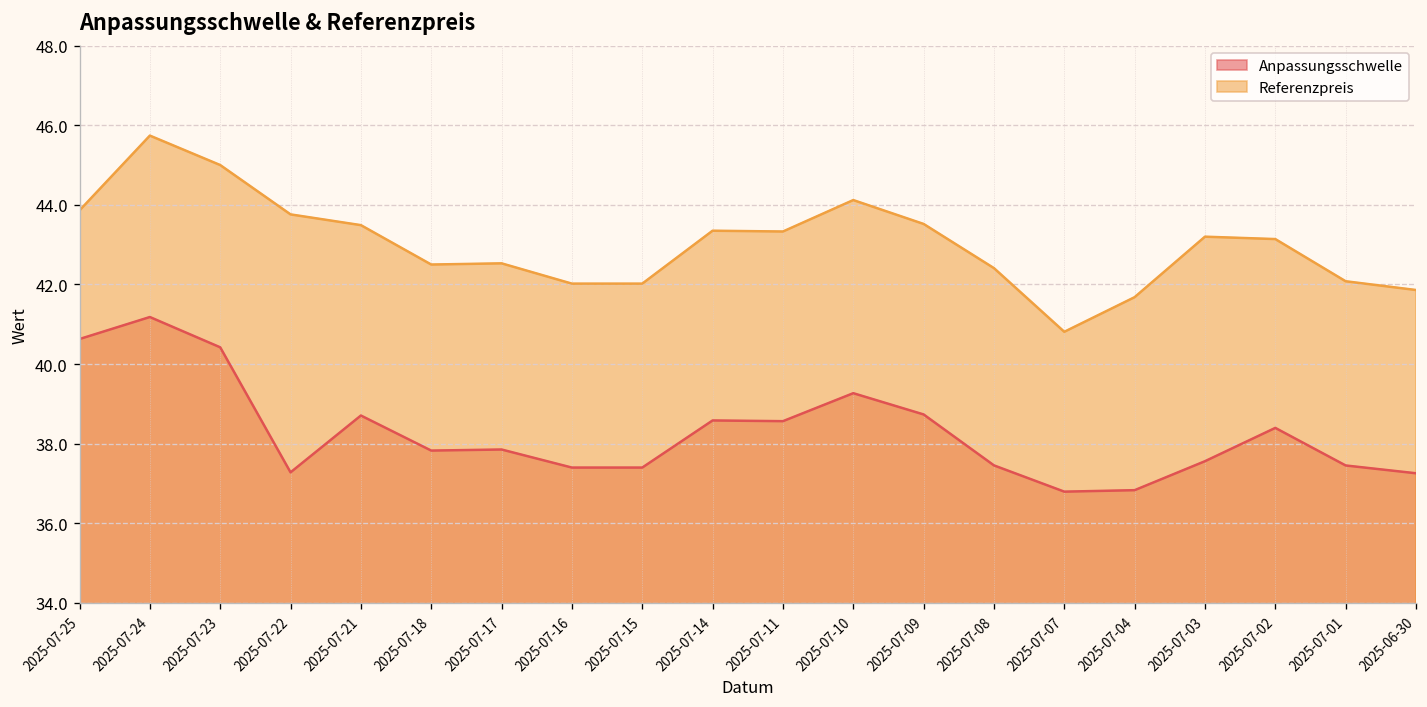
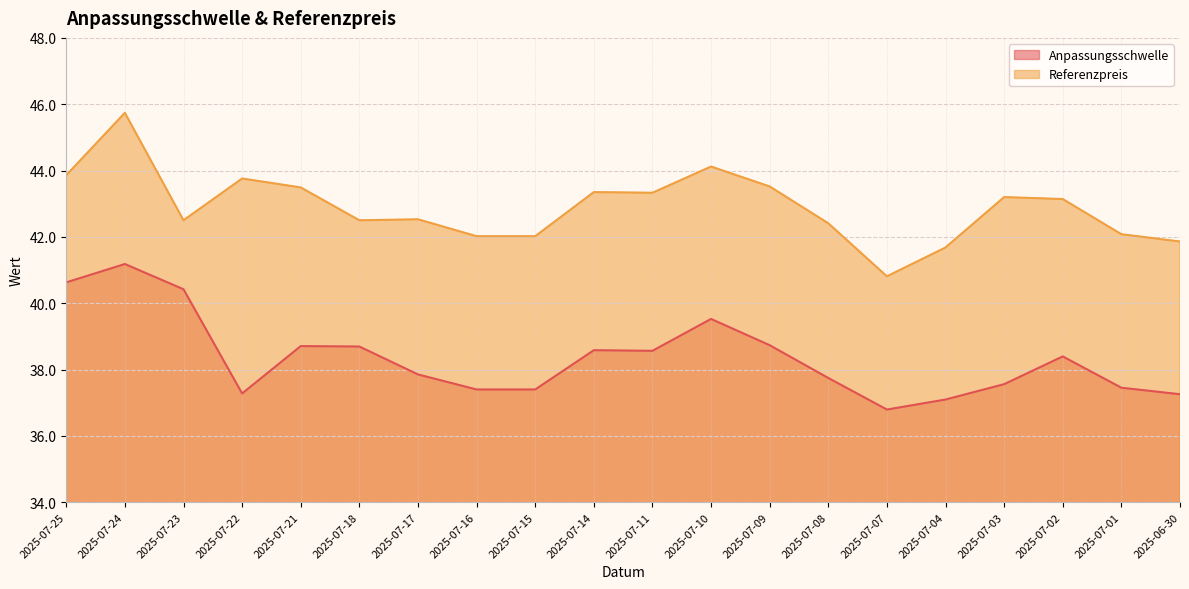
  {
    "Anpassungsschwelle": {
      "2025-07-25": 40.6,
      "2025-07-24": 41.2,
      "2025-07-23": 40.4,
      "2025-07-22": 37.3,
      "2025-07-21": 38.7,
-     "2025-07-18": 37.8,
+     "2025-07-18": 38.7,
      "2025-07-17": 37.9,
      "2025-07-16": 37.4,
      "2025-07-15": 37.4,
      "2025-07-14": 38.6,
      "2025-07-11": 38.6,
-     "2025-07-10": 39.3,
+     "2025-07-10": 39.5,
      "2025-07-09": 38.7,
-     "2025-07-08": 37.5,
+     "2025-07-08": 37.7,
      "2025-07-07": 36.8,
-     "2025-07-04": 36.8,
+     "2025-07-04": 37.1,
      "2025-07-03": 37.6,
      "2025-07-02": 38.4,
      "2025-07-01": 37.5,
      "2025-06-30": 37.3
    },
    "Referenzpreis": {
      "2025-07-25": 43.9,
      "2025-07-24": 45.7,
-     "2025-07-23": 45.0,
+     "2025-07-23": 42.5,
      "2025-07-22": 43.8,
      "2025-07-21": 43.5,
      "2025-07-18": 42.5,
      "2025-07-17": 42.5,
      "2025-07-16": 42.0,
      "2025-07-15": 42.0,
      "2025-07-14": 43.4,
      "2025-07-11": 43.3,
      "2025-07-10": 44.1,
      "2025-07-09": 43.5,
      "2025-07-08": 42.4,
      "2025-07-07": 40.8,
      "2025-07-04": 41.7,
      "2025-07-03": 43.2,
      "2025-07-02": 43.1,
      "2025-07-01": 42.1,
      "2025-06-30": 41.9
    }
  }
